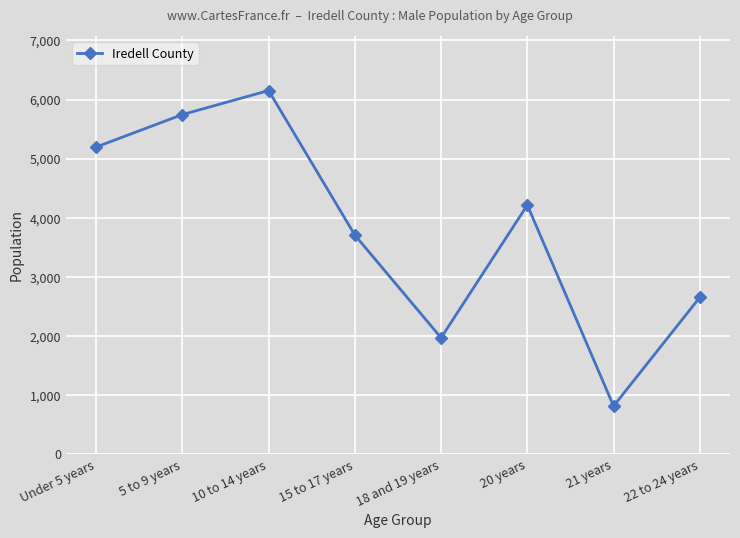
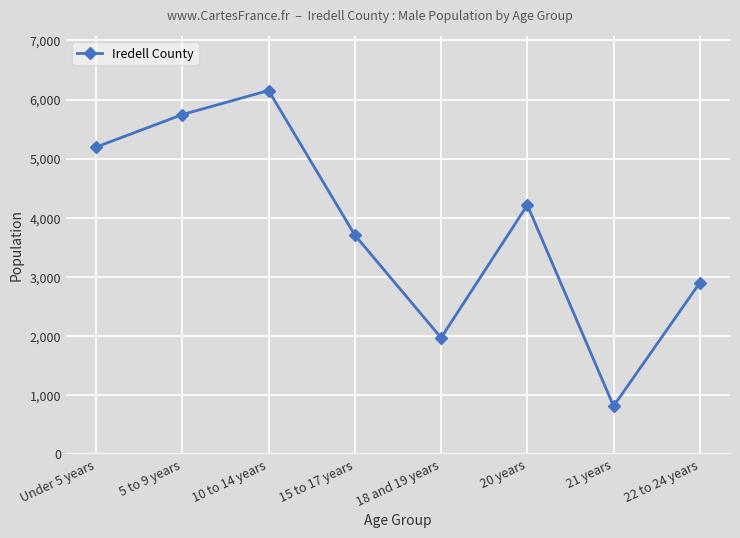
  {
    "Under 5 years": "5,200",
    "5 to 9 years": "5,700",
    "10 to 14 years": "6,200",
    "15 to 17 years": "3,700",
    "18 and 19 years": "2,000",
    "20 years": "4,200",
    "21 years": "800",
-   "22 to 24 years": "2,700"
+   "22 to 24 years": "2,900"
  }
